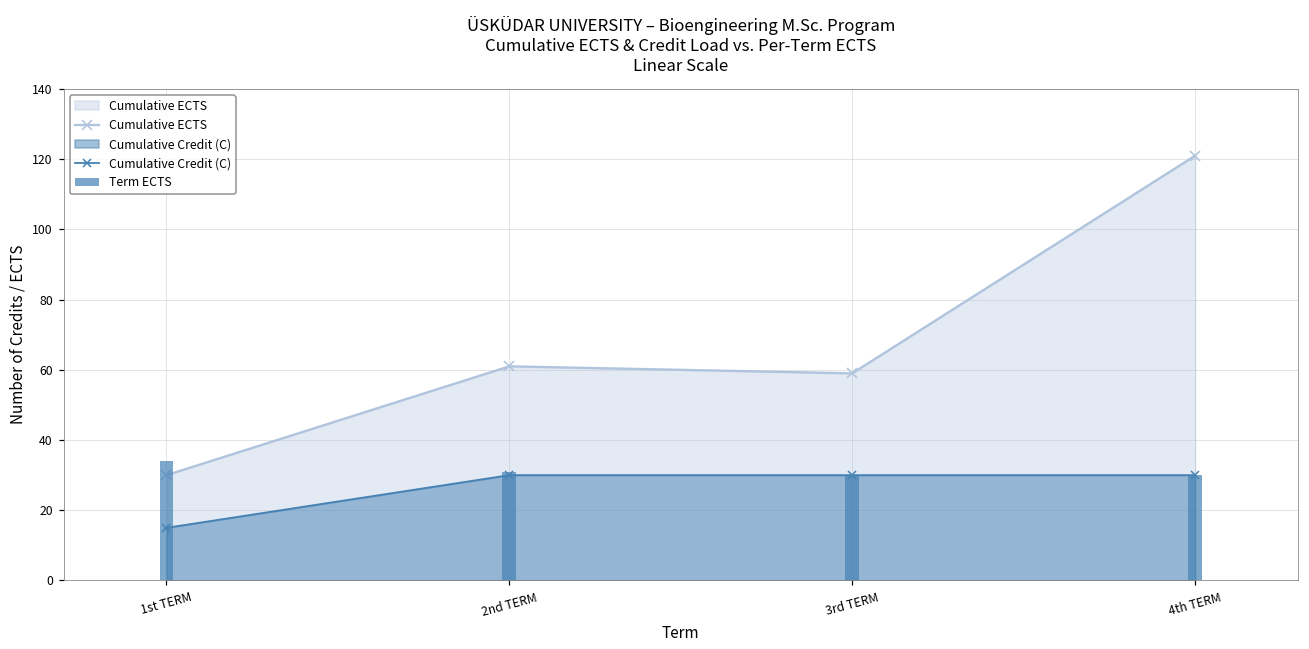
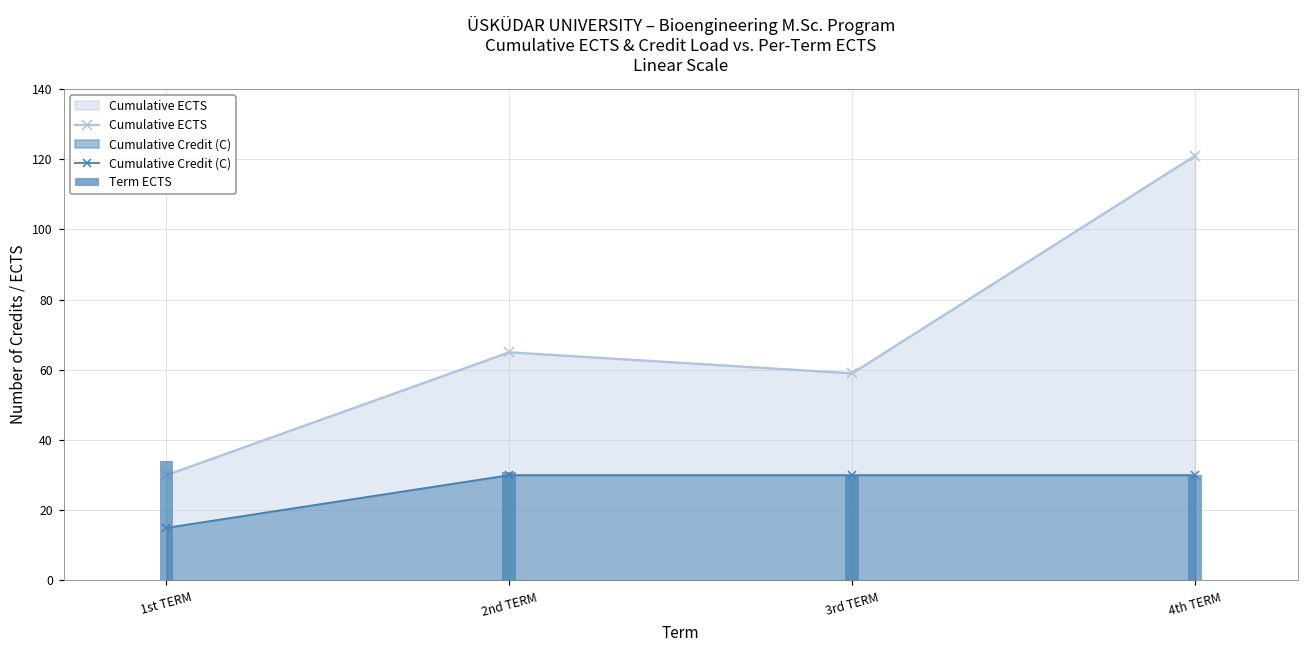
  {
    "Cumulative ECTS": {
      "1st TERM": 30,
-     "2nd TERM": 61,
+     "2nd TERM": 65,
      "3rd TERM": 59,
      "4th TERM": 121
    }
  }
